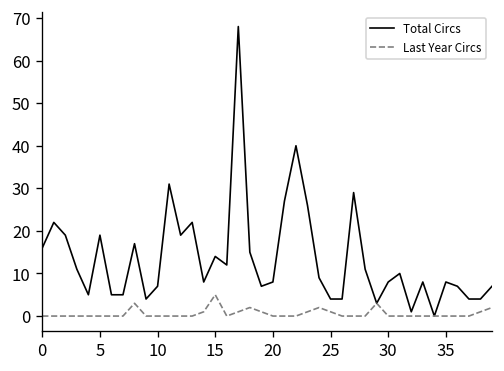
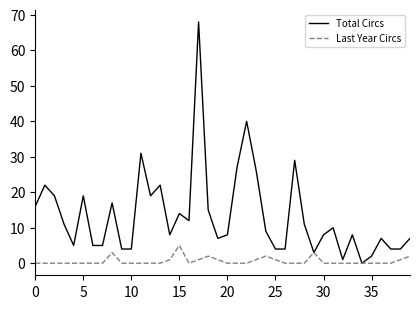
  {
    "Total Circs": {
      "0": 16,
      "5": 19,
-     "10": 7,
+     "10": 4,
      "15": 14,
      "20": 8,
      "25": 4,
      "30": 8,
-     "35": 8
+     "35": 2
    },
    "Last Year Circs": {
      "0": 0,
      "5": 0,
      "10": 0,
      "15": 5,
      "20": 0,
      "25": 1,
      "30": 0,
      "35": 0
    }
  }
